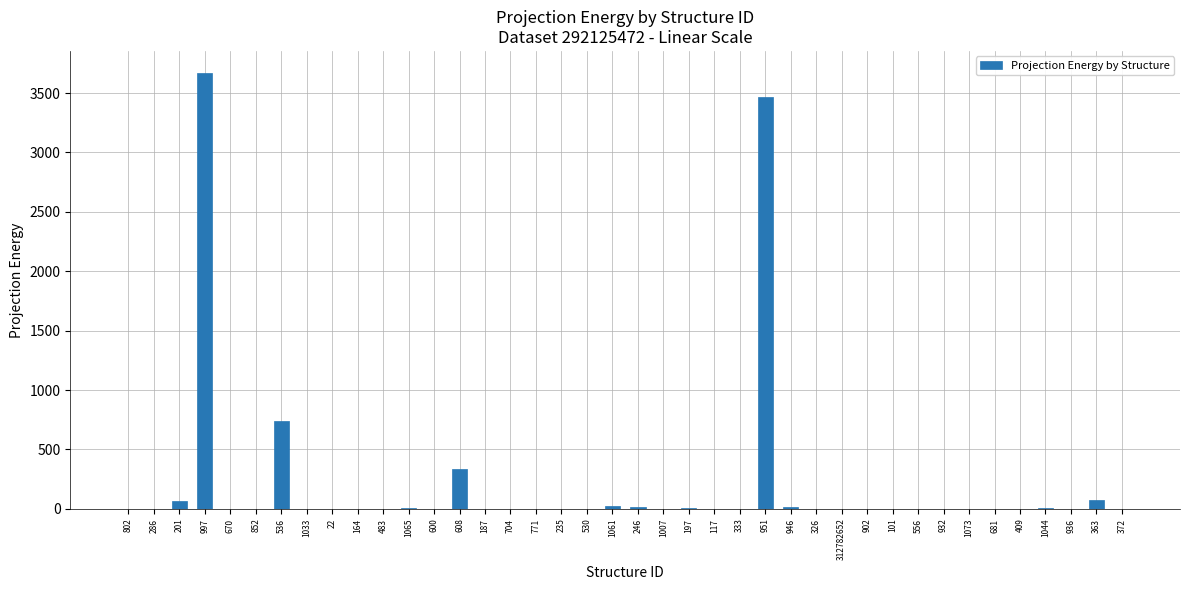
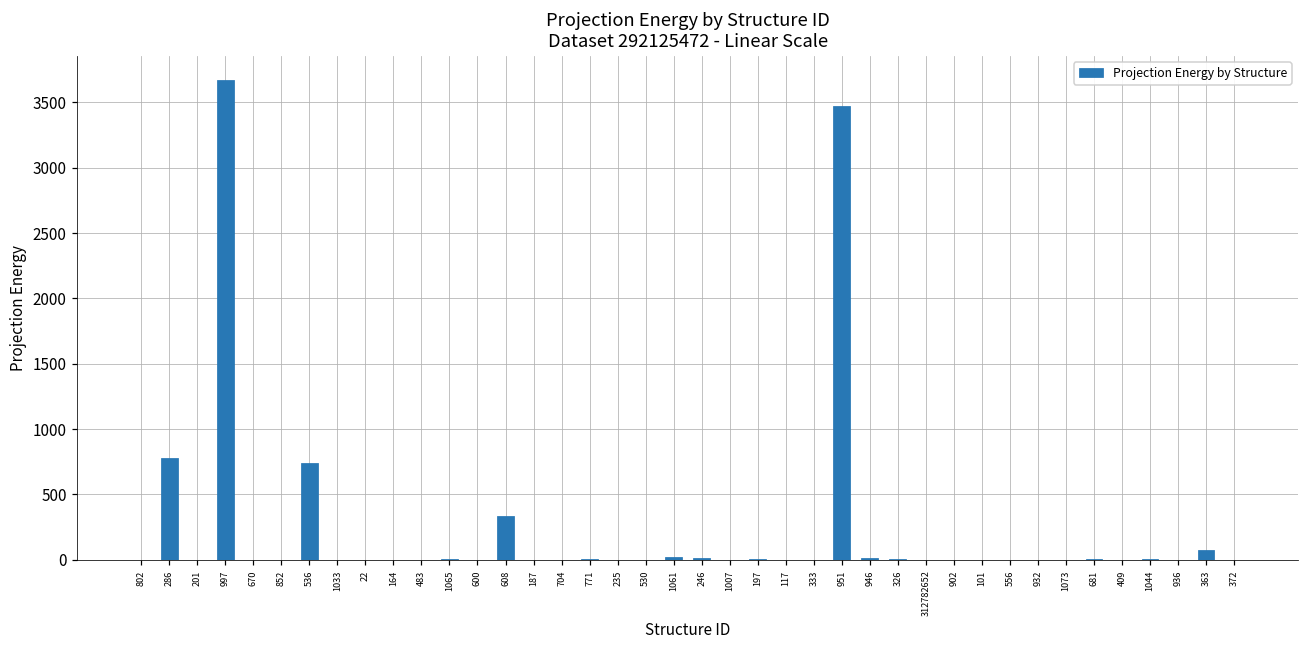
  {
-   "286": 0,
-   "201": 70,
+   "286": 780,
+   "201": 0,
    "997": 3670,
    "536": 740,
    "164": 0,
    "600": 0,
    "608": 340,
    "187": 0,
    "530": 0,
    "1061": 20,
    "333": 0,
    "951": 3470,
    "312782652": 0,
    "902": 0,
    "556": 0,
    "363": 70,
    "372": 0
  }
